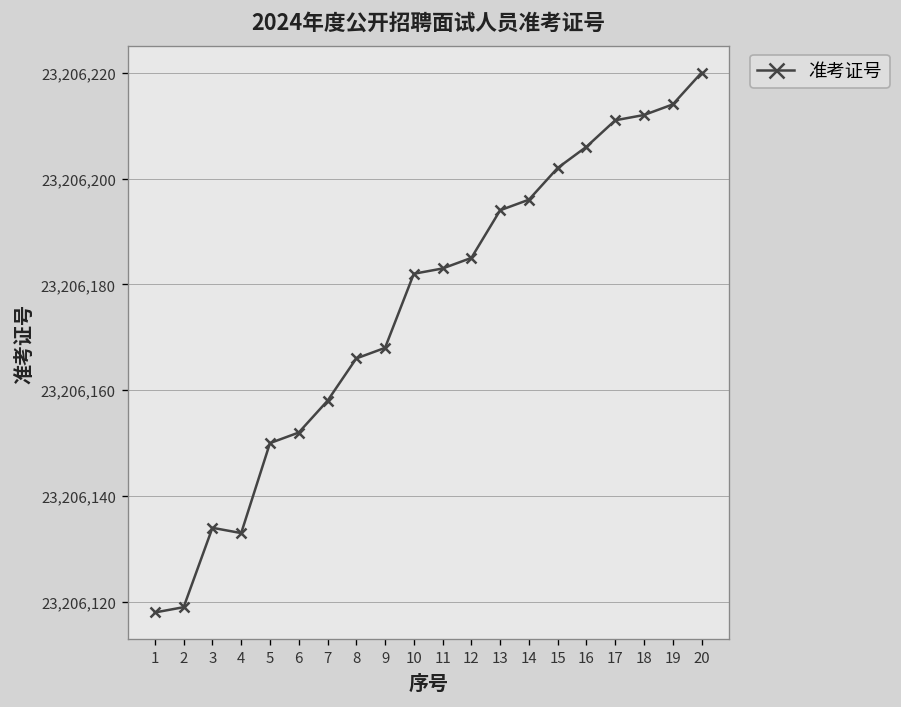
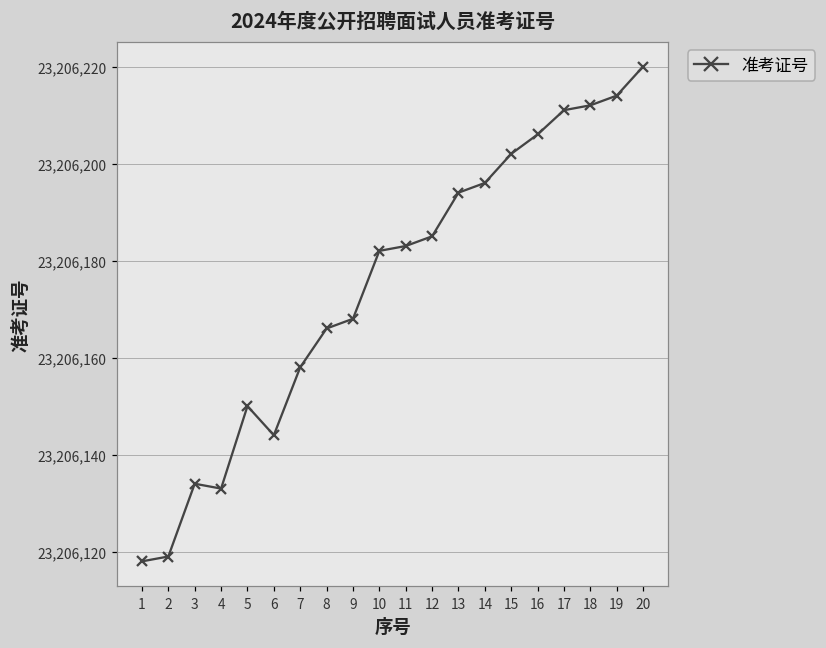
  {
    "1": "23,206,118",
    "2": "23,206,119",
    "3": "23,206,134",
    "4": "23,206,133",
    "5": "23,206,150",
-   "6": "23,206,152",
+   "6": "23,206,144",
    "7": "23,206,158",
    "8": "23,206,166",
    "9": "23,206,168",
    "10": "23,206,182",
    "11": "23,206,183",
    "12": "23,206,185",
    "13": "23,206,194",
    "14": "23,206,196",
    "15": "23,206,202",
    "16": "23,206,206",
    "17": "23,206,211",
    "18": "23,206,212",
    "19": "23,206,214",
    "20": "23,206,220"
  }
